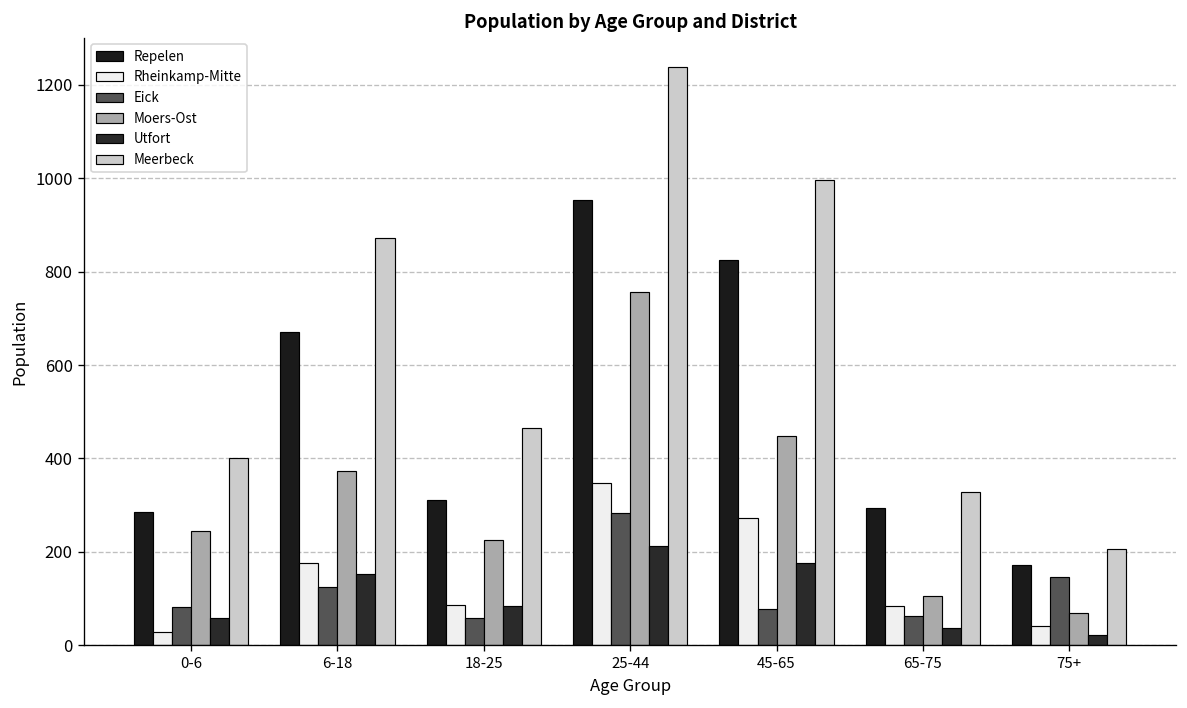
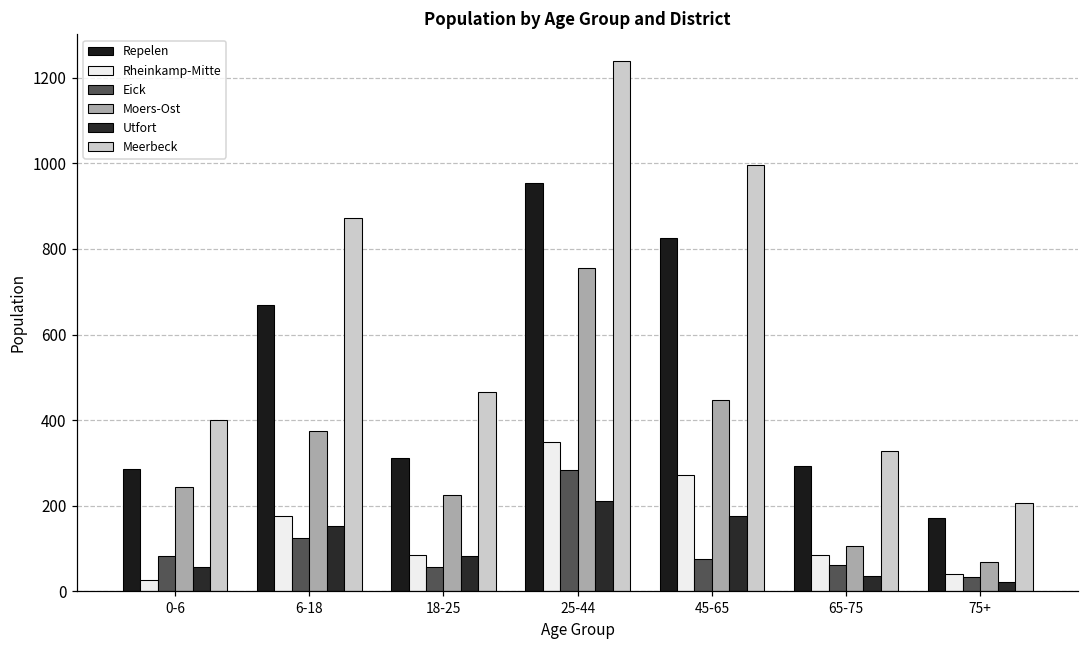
  {
    "Rheinkamp-Mitte": {
      "0-6": 30,
      "6-18": 180,
      "18-25": 90,
      "25-44": 350,
      "45-65": 270,
      "65-75": 90,
      "75+": 40
    },
    "Eick": {
      "0-6": 80,
      "6-18": 130,
      "18-25": 60,
      "25-44": 280,
      "45-65": 80,
      "65-75": 60,
-     "75+": 150
+     "75+": 40
    }
  }
